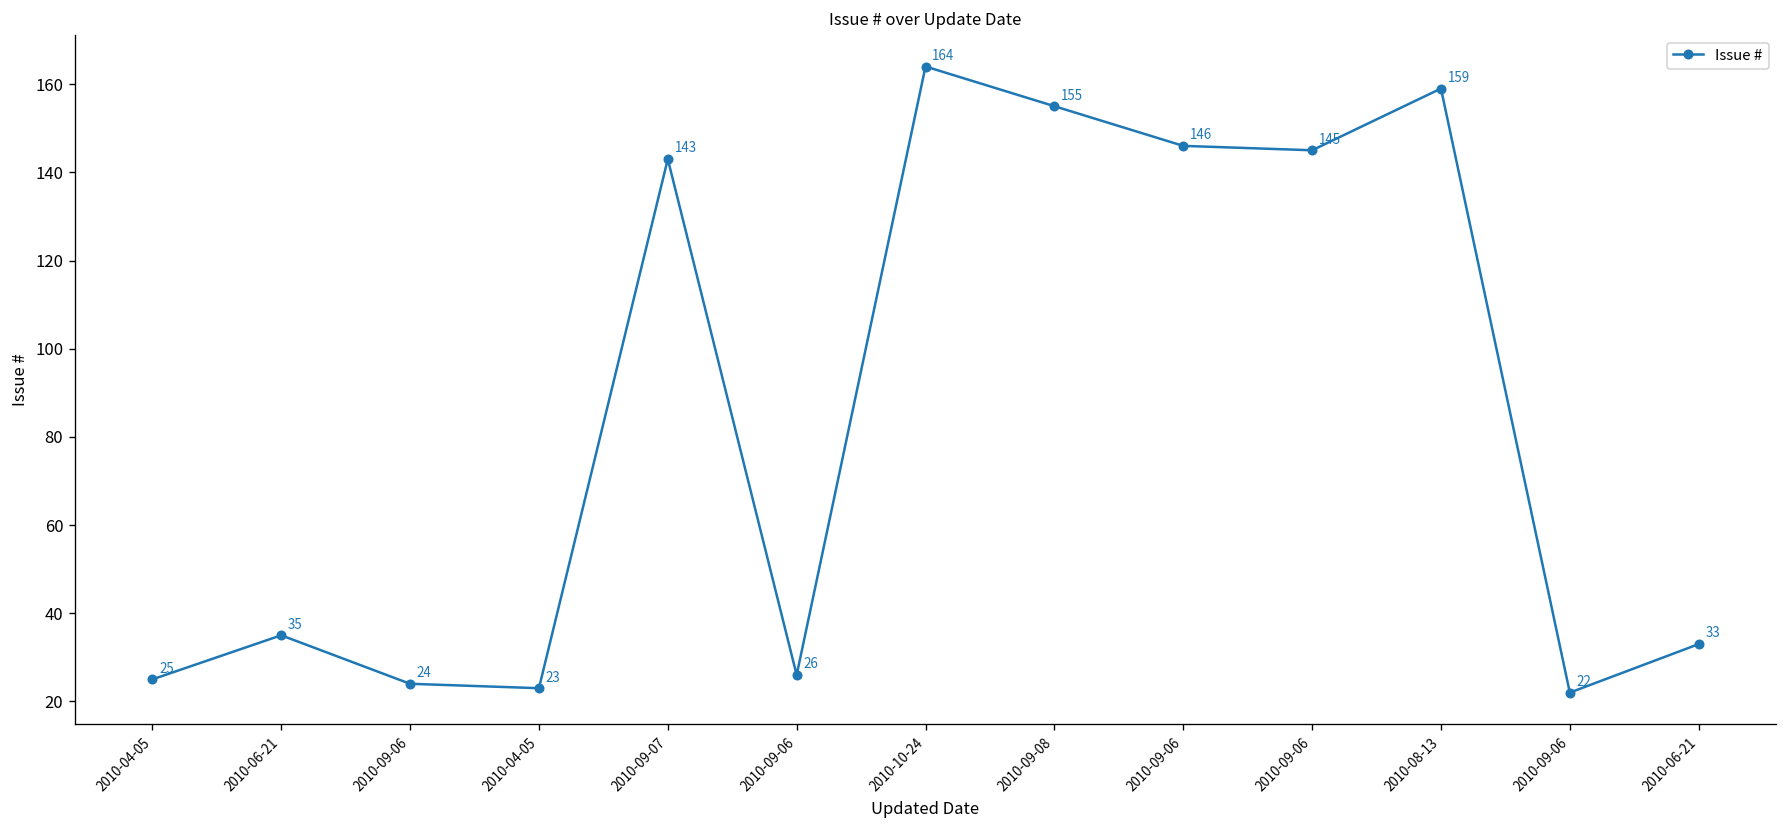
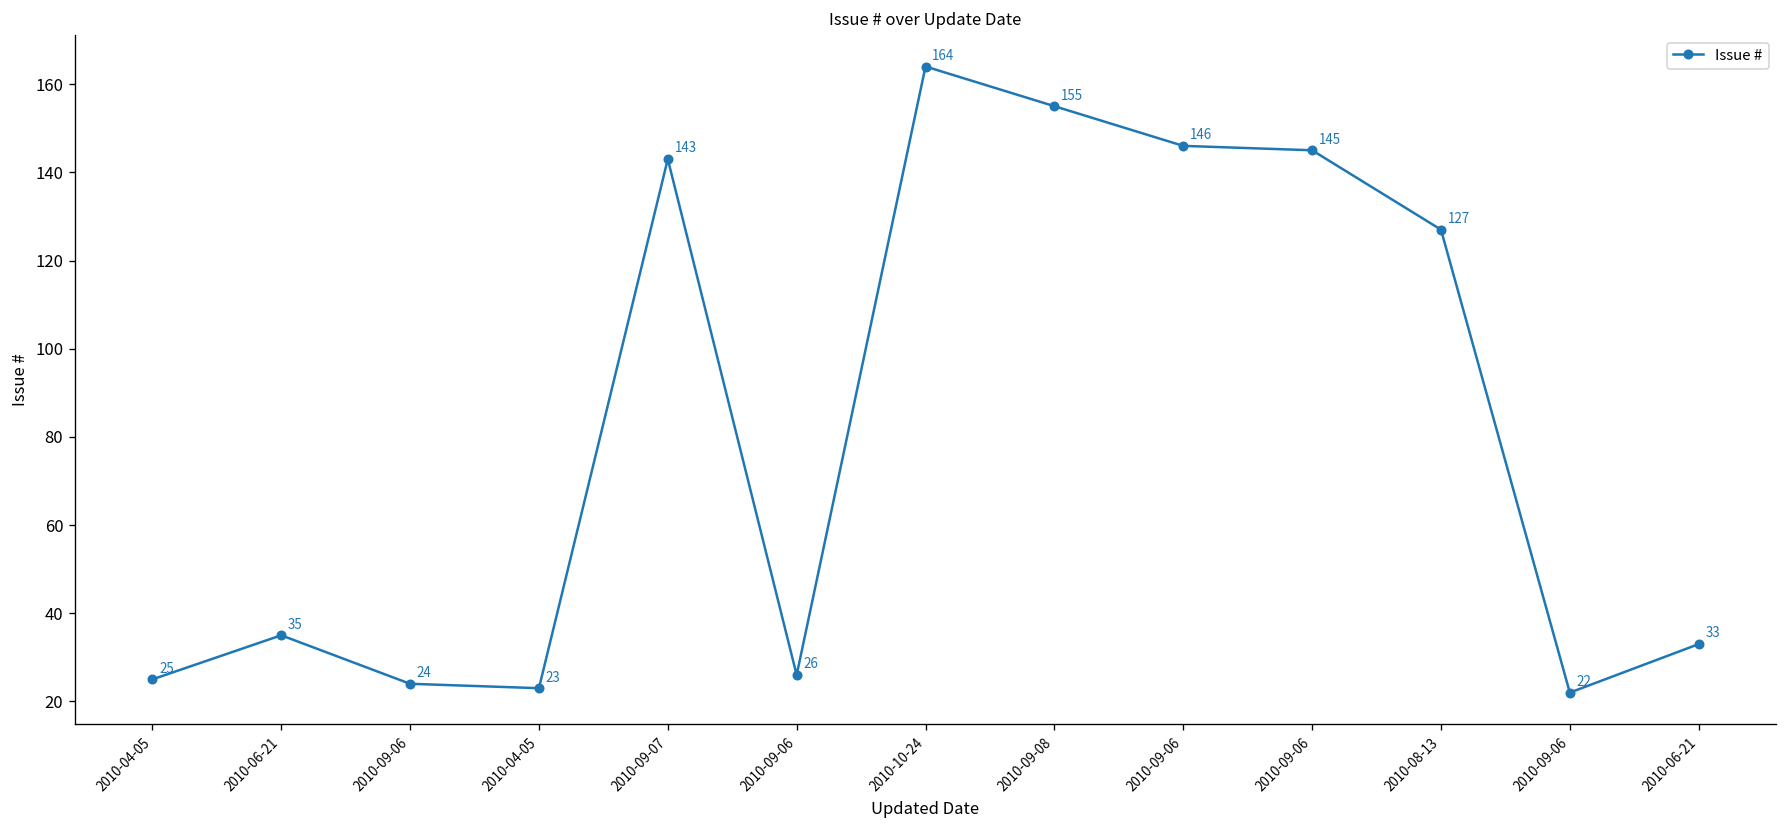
  {
    "2010-09-07": 143,
    "2010-10-24": 164,
    "2010-09-08": 155,
-   "2010-08-13": 159
+   "2010-08-13": 127
  }
